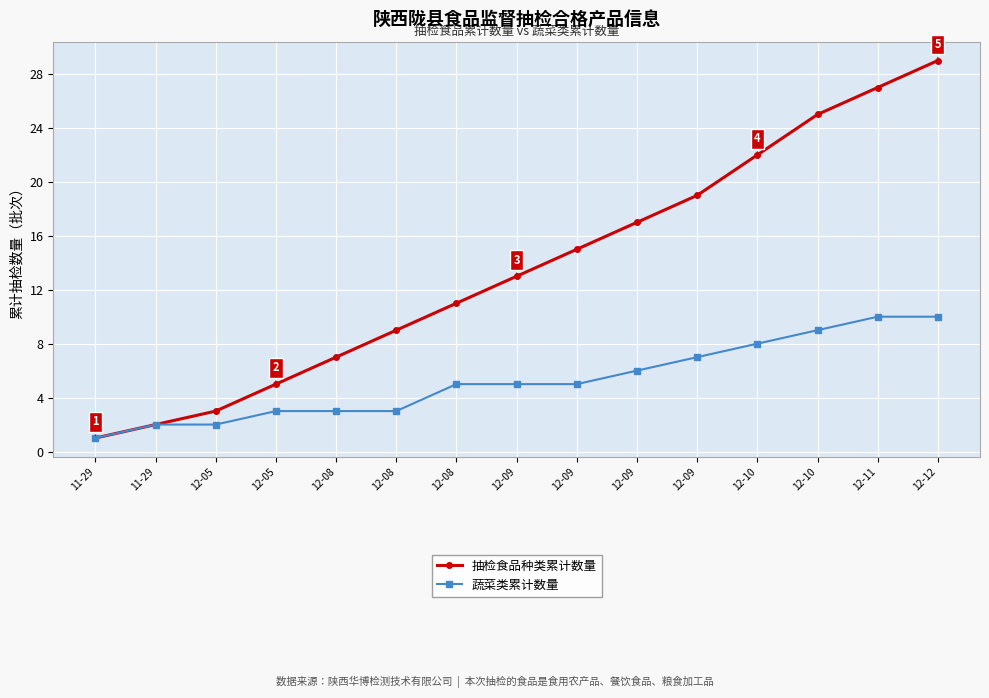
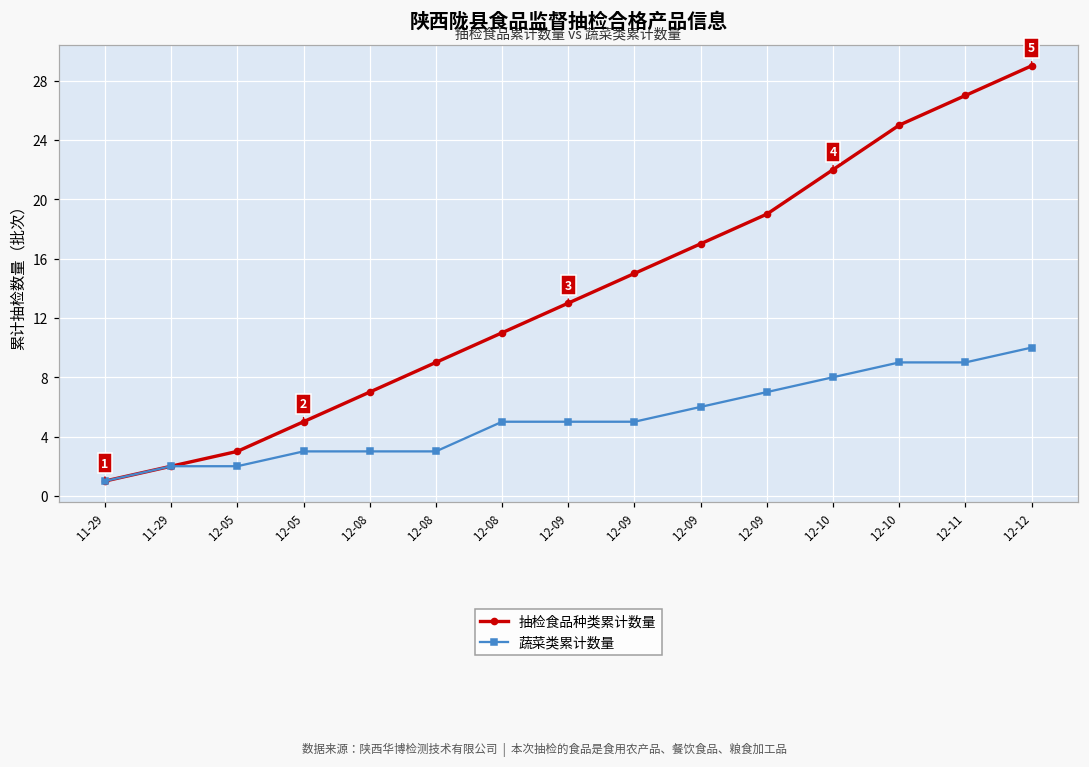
  {
    "抽检食品种类累计数量": {
      "12-11": 27
    },
    "蔬菜类累计数量": {
-     "12-11": 10,
+     "12-11": 9,
      "12-12": 10
    }
  }
